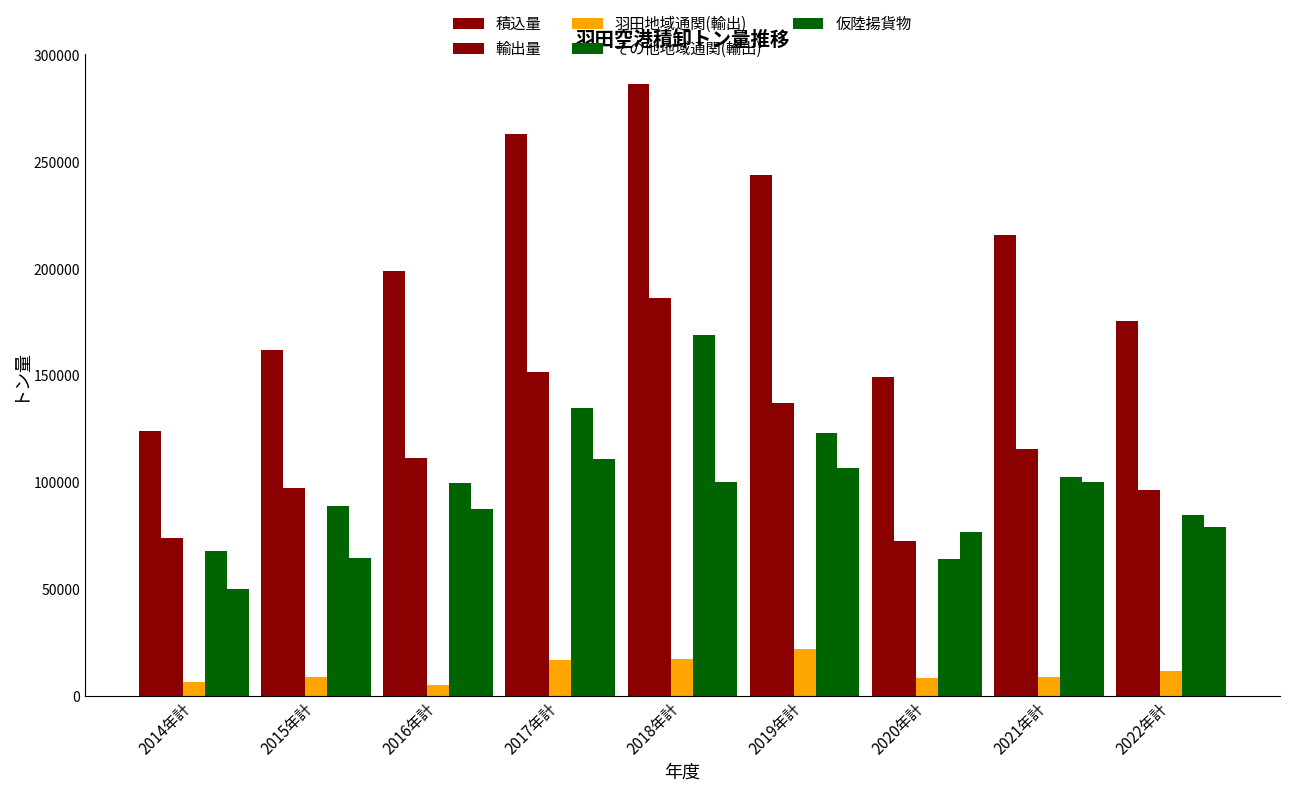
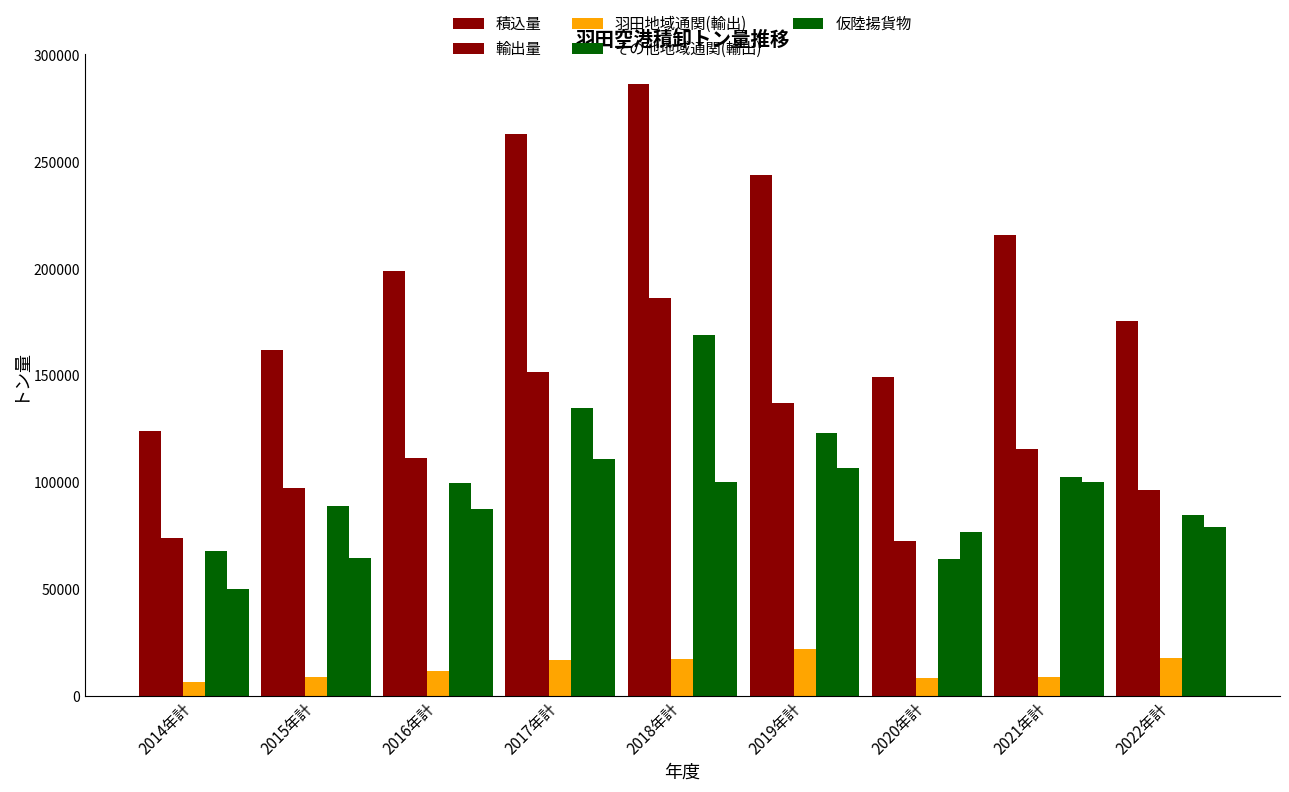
  {
    "羽田地域通関(輸出)": {
      "2014年計": 6000,
      "2015年計": 9000,
-     "2016年計": 5000,
+     "2016年計": 12000,
      "2017年計": 17000,
      "2018年計": 17000,
      "2019年計": 22000,
      "2020年計": 8000,
      "2021年計": 9000,
-     "2022年計": 12000
+     "2022年計": 18000
    }
  }
